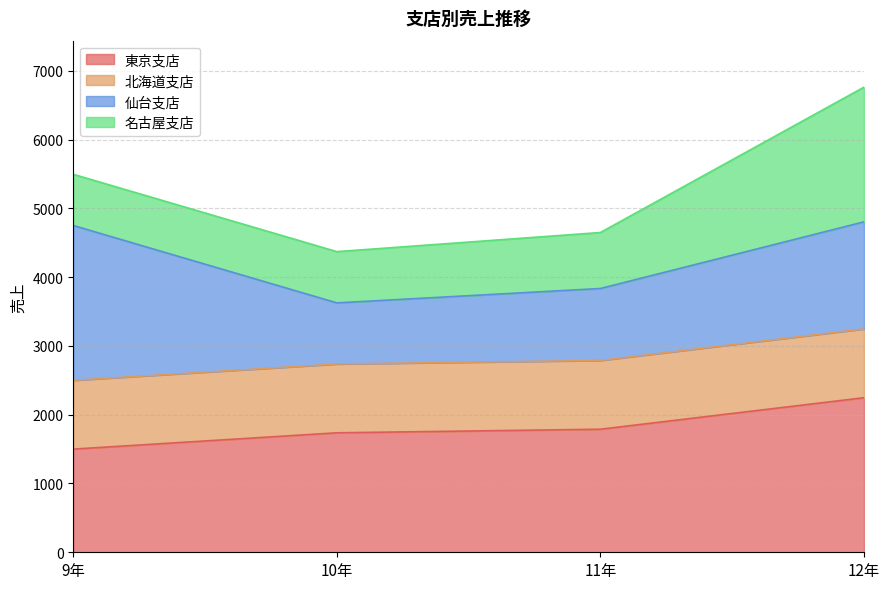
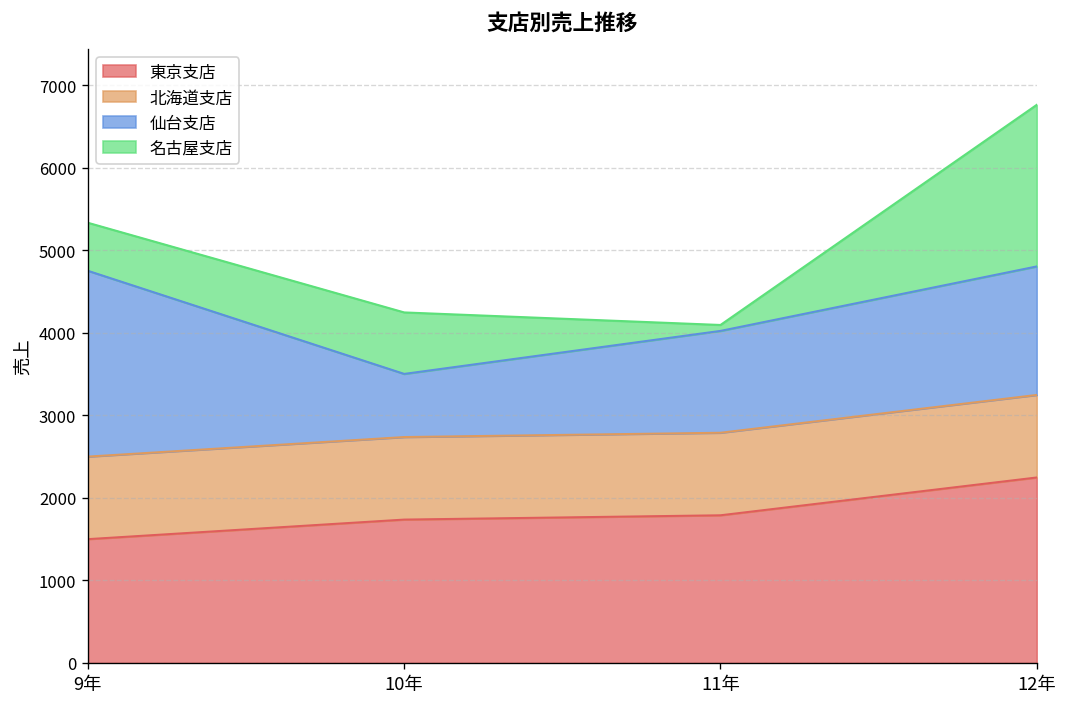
  {
    "東京支店": {
      "9年": 1500,
      "10年": 1700,
      "11年": 1800,
      "12年": 2200
    },
    "北海道支店": {
      "9年": 1000,
      "10年": 1000,
      "11年": 1000,
      "12年": 1000
    },
    "仙台支店": {
      "9年": 2300,
-     "10年": 900,
-     "11年": 1000,
+     "10年": 800,
+     "11年": 1200,
      "12年": 1600
    },
    "名古屋支店": {
-     "9年": 700,
+     "9年": 600,
      "10年": 700,
-     "11年": 800,
+     "11年": 100,
      "12年": 2000
    }
  }
